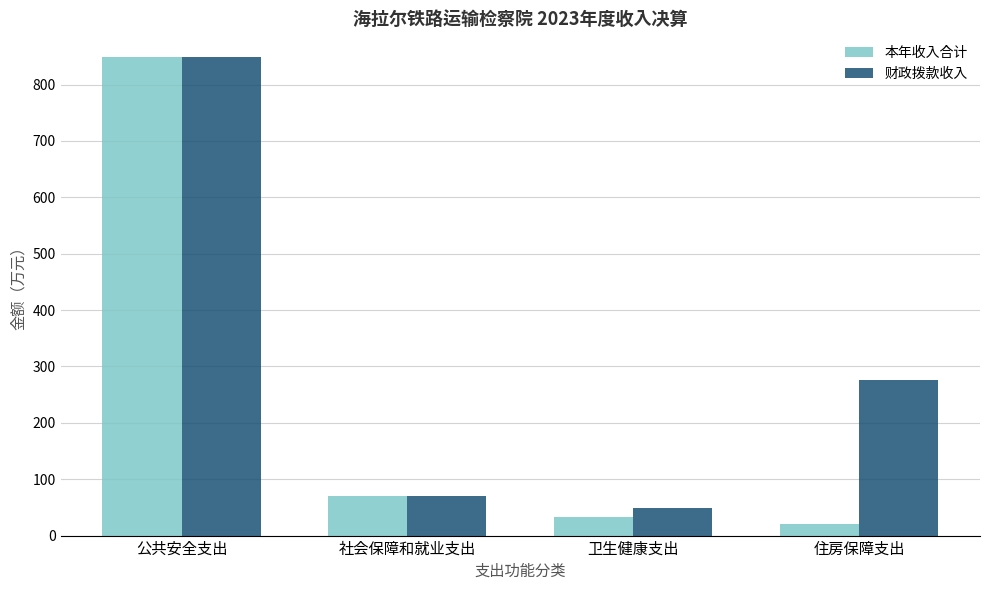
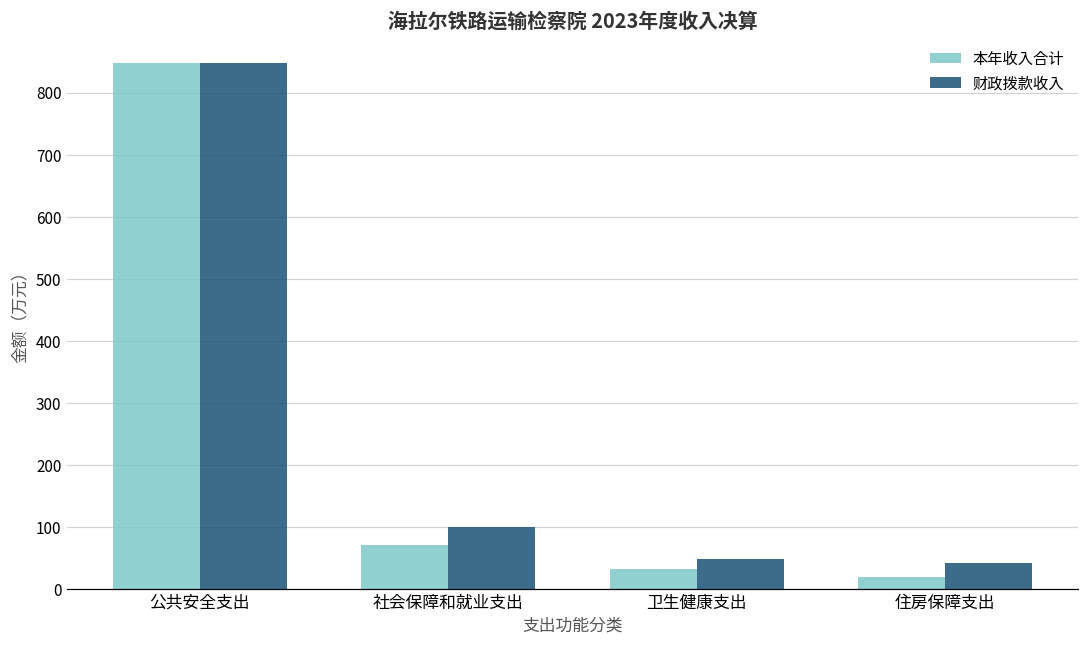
  {
    "本年收入合计": {
      "公共安全支出": 850,
      "社会保障和就业支出": 70,
      "卫生健康支出": 30,
      "住房保障支出": 20
    },
    "财政拨款收入": {
      "公共安全支出": 850,
-     "社会保障和就业支出": 70,
+     "社会保障和就业支出": 100,
      "卫生健康支出": 50,
-     "住房保障支出": 280
+     "住房保障支出": 40
    }
  }
